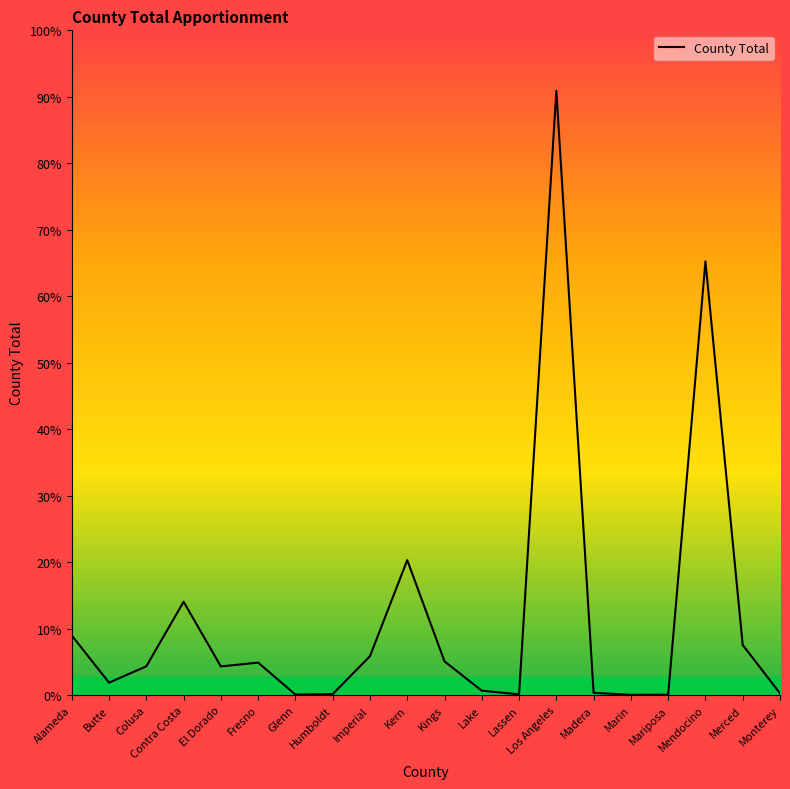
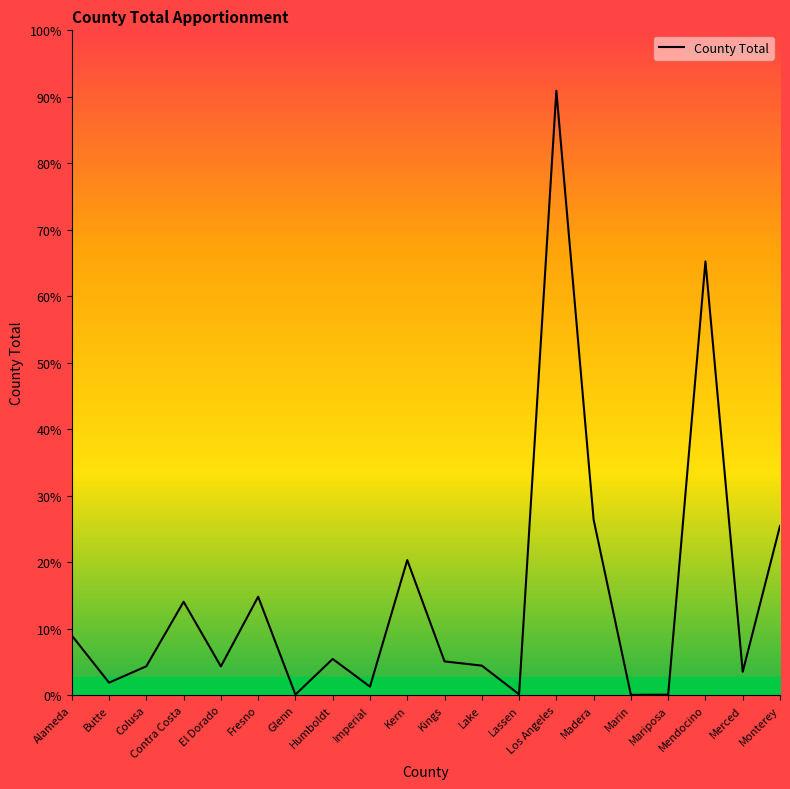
  {
    "County Total": {
      "Alameda": "9%",
      "Butte": "2%",
      "Colusa": "4%",
      "Contra Costa": "14%",
      "El Dorado": "4%",
-     "Fresno": "5%",
+     "Fresno": "15%",
      "Glenn": "0%",
-     "Humboldt": "0%",
-     "Imperial": "6%",
+     "Humboldt": "5%",
+     "Imperial": "1%",
      "Kern": "20%",
      "Kings": "5%",
-     "Lake": "1%",
+     "Lake": "4%",
      "Lassen": "0%",
      "Los Angeles": "91%",
-     "Madera": "0%",
+     "Madera": "26%",
      "Marin": "0%",
      "Mariposa": "0%",
      "Mendocino": "65%",
-     "Merced": "8%",
-     "Monterey": "0%"
+     "Merced": "4%",
+     "Monterey": "25%"
    }
  }
